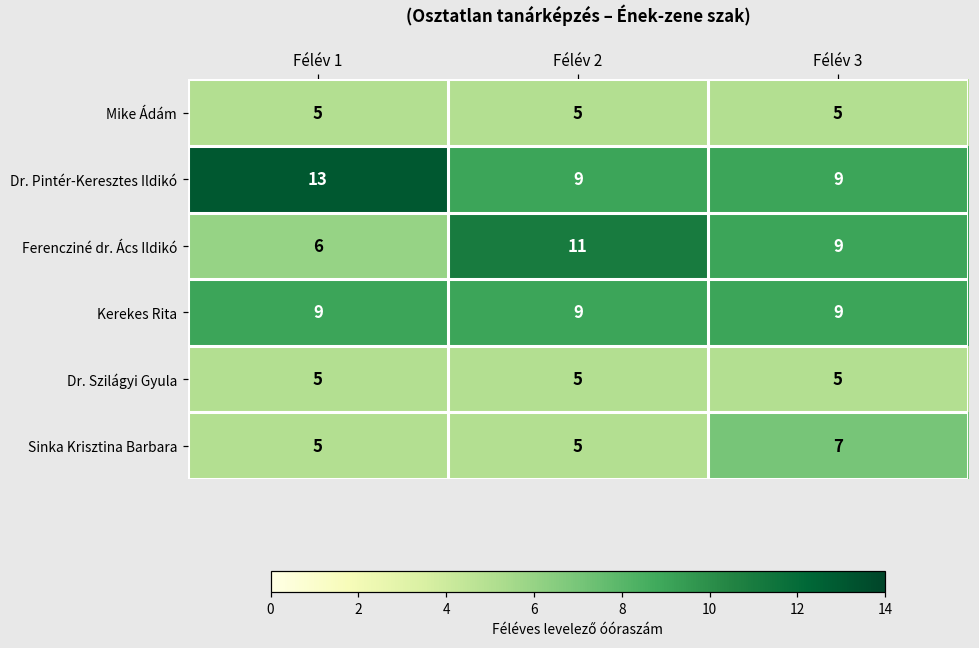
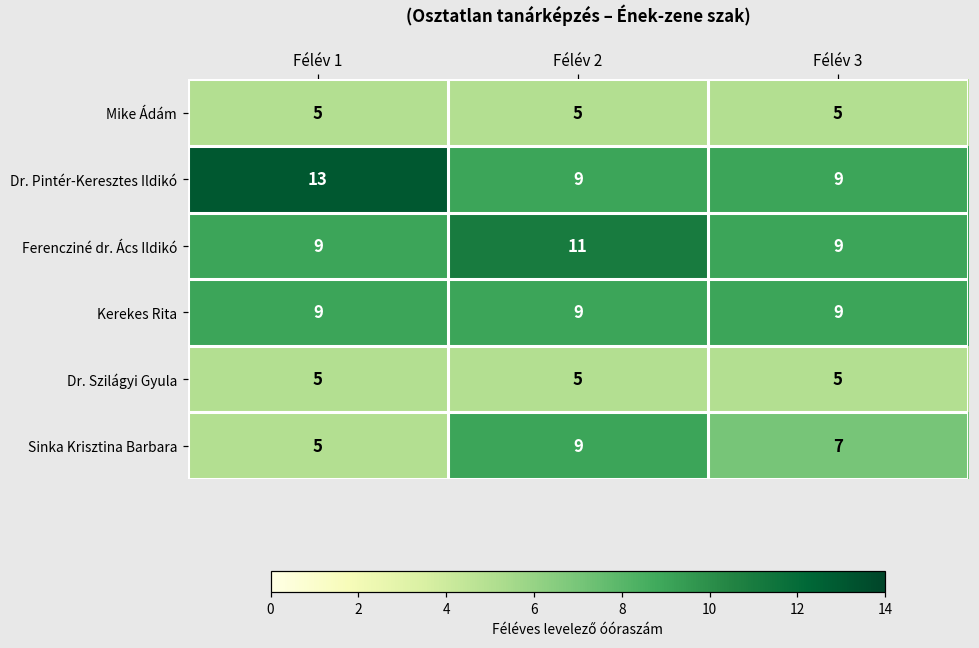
  {
    "Mike Ádám": {
      "Félév 1": 5,
      "Félév 2": 5,
      "Félév 3": 5
    },
    "Dr. Pintér-Keresztes Ildikó": {
      "Félév 1": 13,
      "Félév 2": 9,
      "Félév 3": 9
    },
    "Ferencziné dr. Ács Ildikó": {
-     "Félév 1": 6,
+     "Félév 1": 9,
      "Félév 2": 11,
      "Félév 3": 9
    },
    "Kerekes Rita": {
      "Félév 1": 9,
      "Félév 2": 9,
      "Félév 3": 9
    },
    "Dr. Szilágyi Gyula": {
      "Félév 1": 5,
      "Félév 2": 5,
      "Félév 3": 5
    },
    "Sinka Krisztina Barbara": {
      "Félév 1": 5,
-     "Félév 2": 5,
+     "Félév 2": 9,
      "Félév 3": 7
    }
  }
